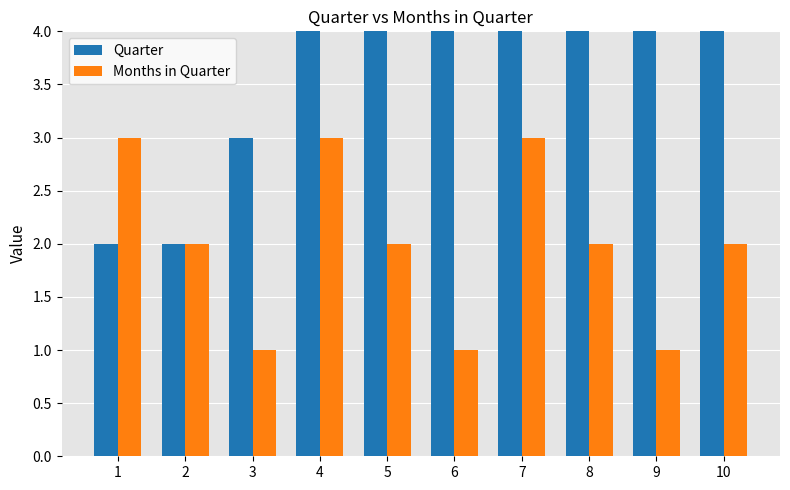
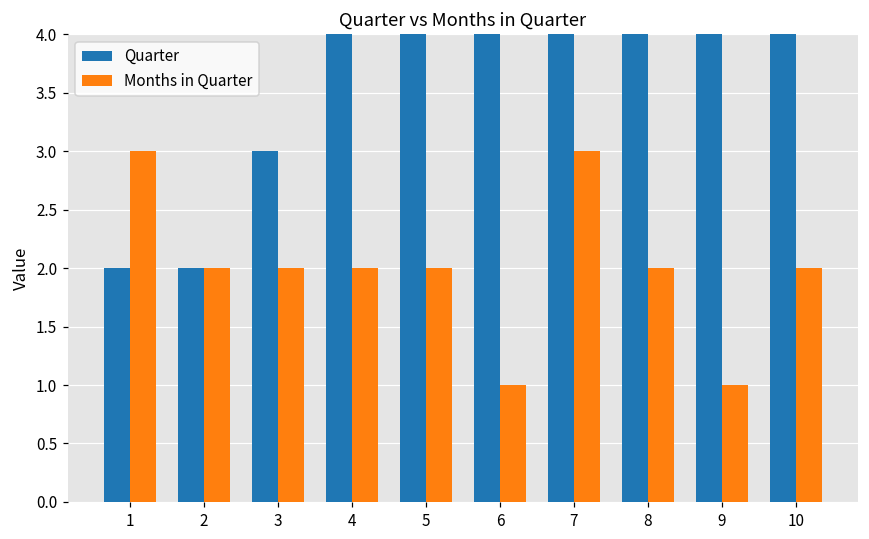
  {
    "Quarter": {
      "1": 2,
      "2": 2,
      "3": 3,
      "4": 4
    },
    "Months in Quarter": {
      "1": 3,
      "2": 2,
-     "3": 1,
-     "4": 3,
+     "3": 2,
+     "4": 2,
      "5": 2,
      "6": 1,
      "7": 3,
      "8": 2,
      "9": 1,
      "10": 2
    }
  }
